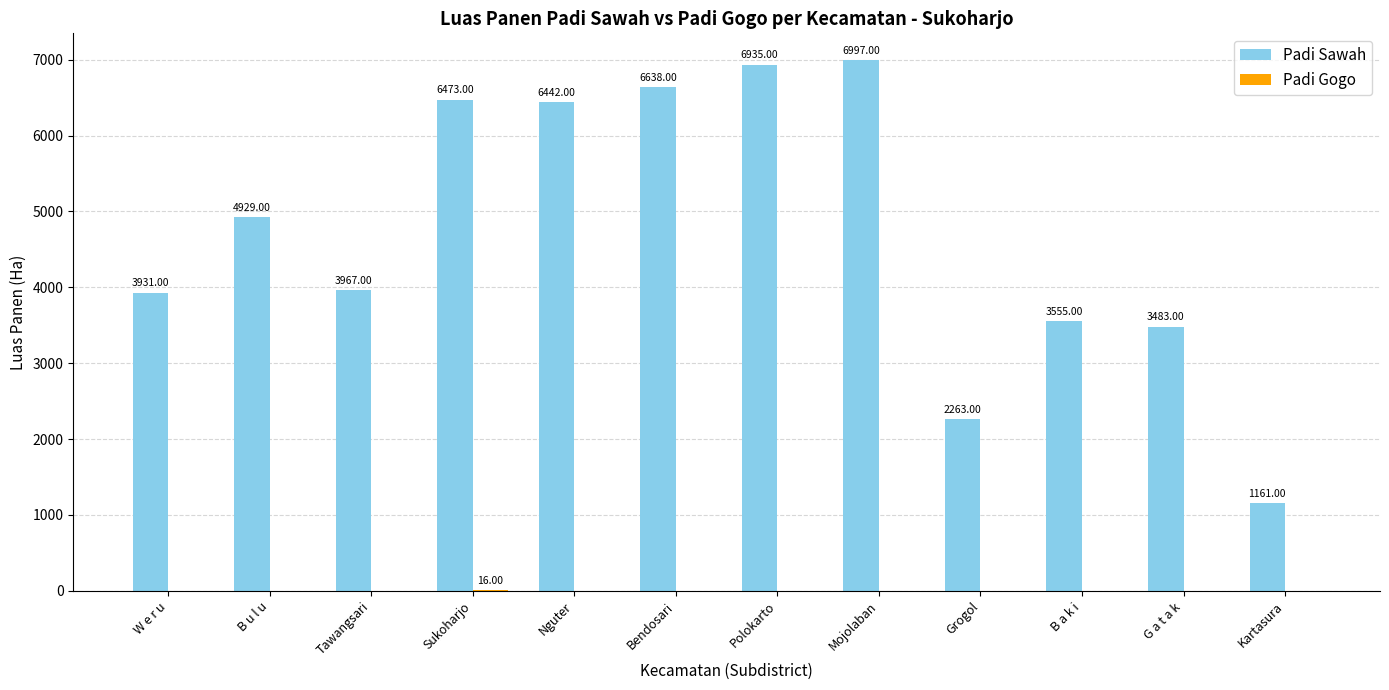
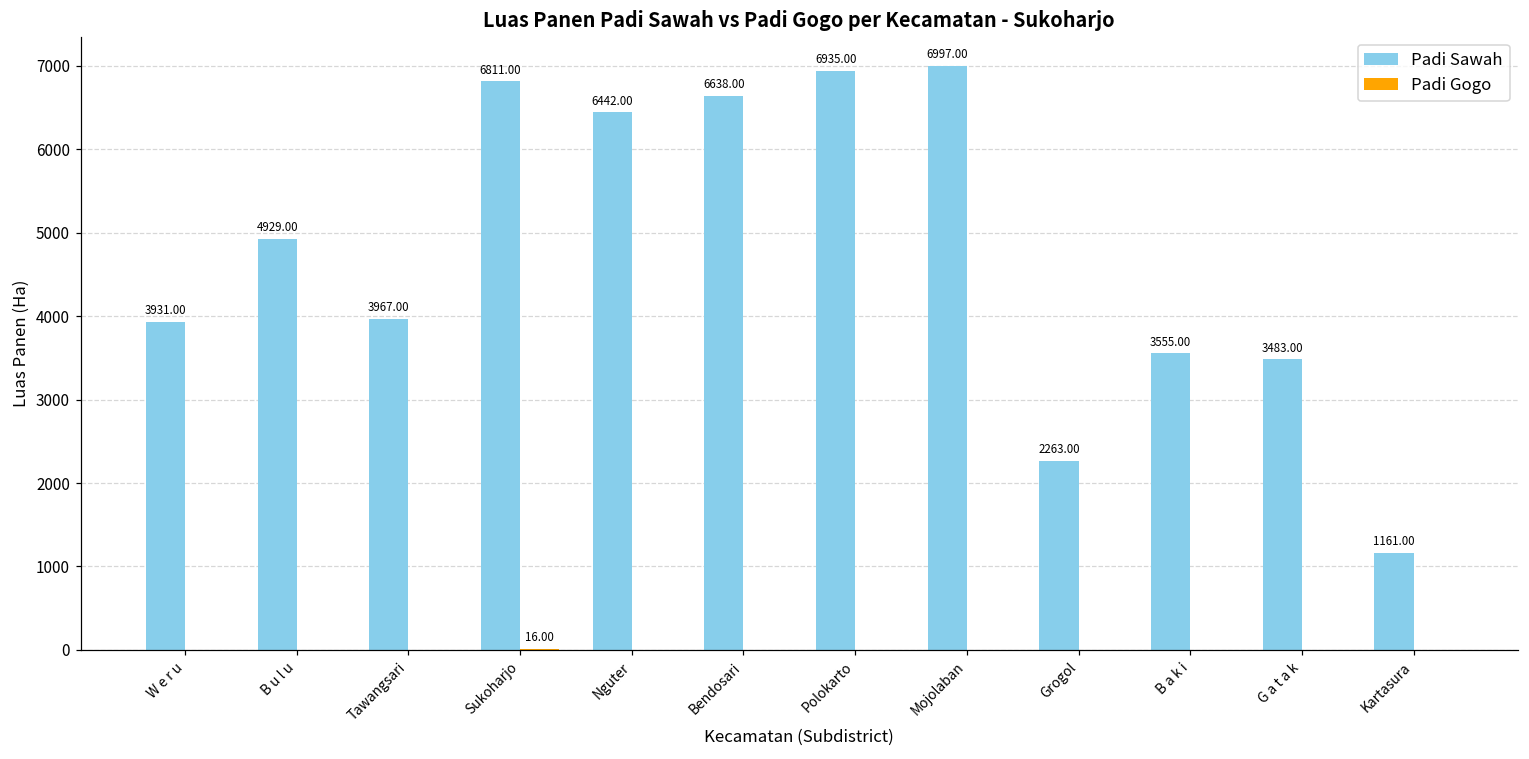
  {
    "Padi Sawah": {
      "W e r u": 3931.00,
      "B u l u": 4929.00,
      "Tawangsari": 3967.00,
-     "Sukoharjo": 6473.00,
+     "Sukoharjo": 6811.00,
      "Nguter": 6442.00,
      "Bendosari": 6638.00,
      "Polokarto": 6935.00,
      "Mojolaban": 6997.00,
      "Grogol": 2263.00,
      "B a k i": 3555.00,
      "G a t a k": 3483.00,
      "Kartasura": 1161.00
    },
    "Padi Gogo": {
      "Sukoharjo": 16.00
    }
  }
